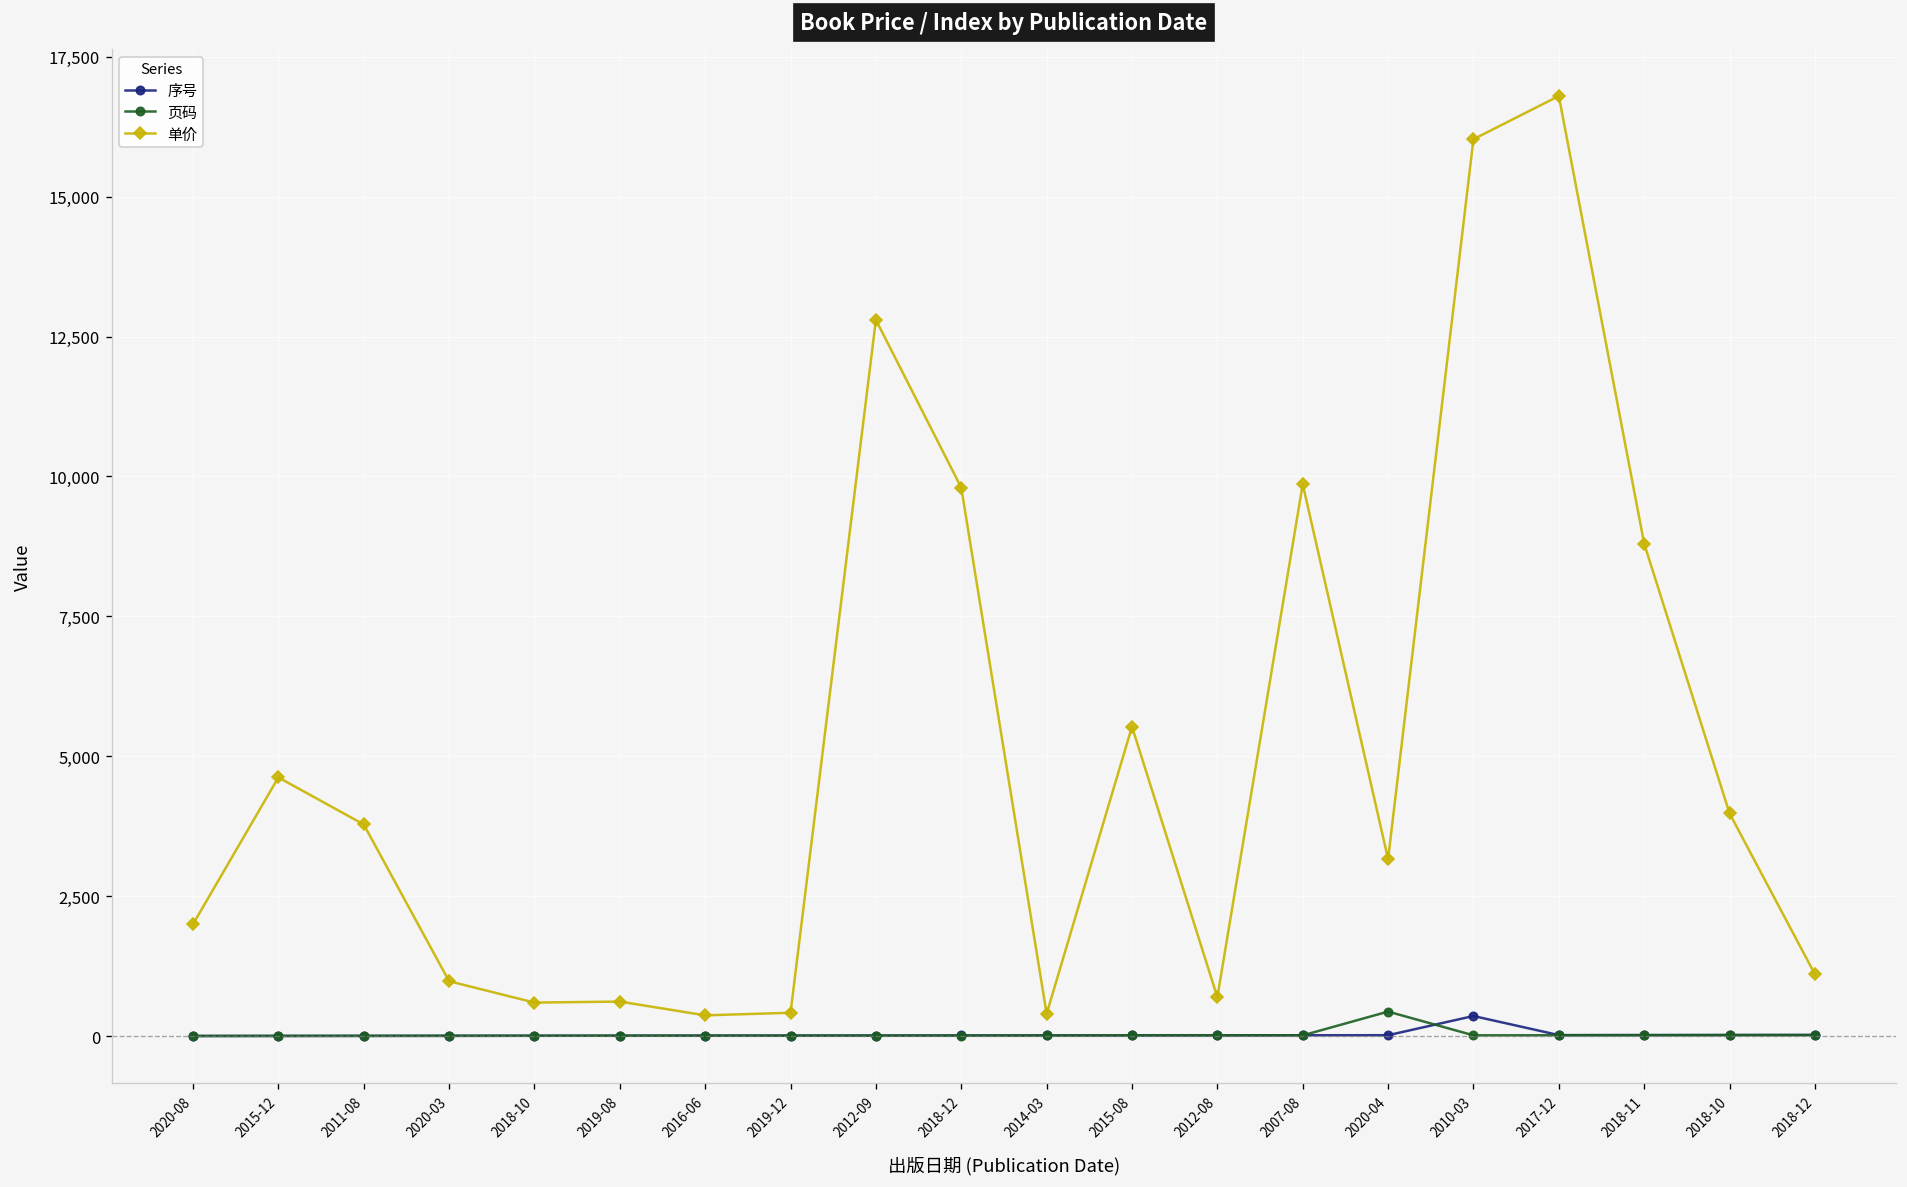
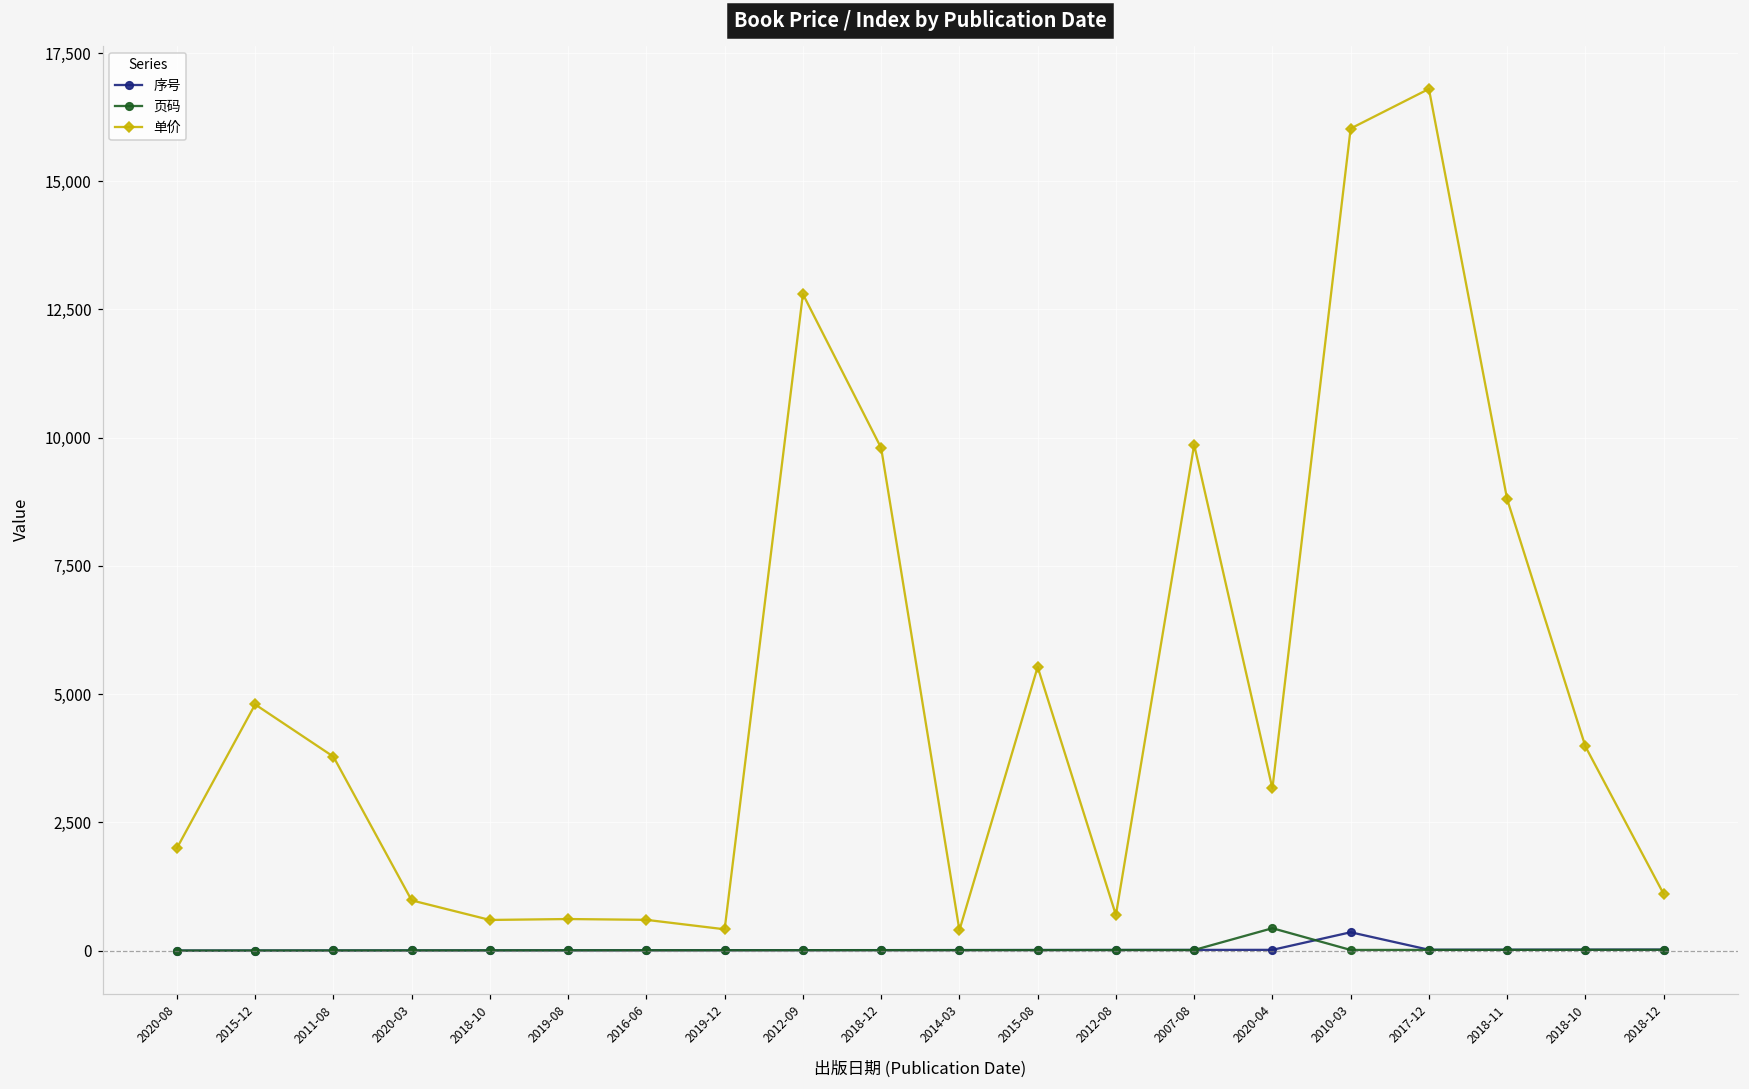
  {
    "序号": {
      "2020-04": "0",
      "2010-03": "400"
    },
    "页码": {
      "2020-04": "400",
      "2010-03": "0"
    },
    "单价": {
      "2020-08": "2,000",
-     "2015-12": "4,600",
+     "2015-12": "4,800",
      "2011-08": "3,800",
      "2020-03": "1,000",
      "2019-08": "600",
-     "2016-06": "400",
+     "2016-06": "600",
      "2019-12": "400",
      "2012-09": "12,800",
      "2014-03": "400",
      "2015-08": "5,500",
      "2012-08": "700",
      "2007-08": "9,900",
      "2020-04": "3,200",
      "2010-03": "16,000",
      "2017-12": "16,800",
      "2018-11": "8,800"
    }
  }
